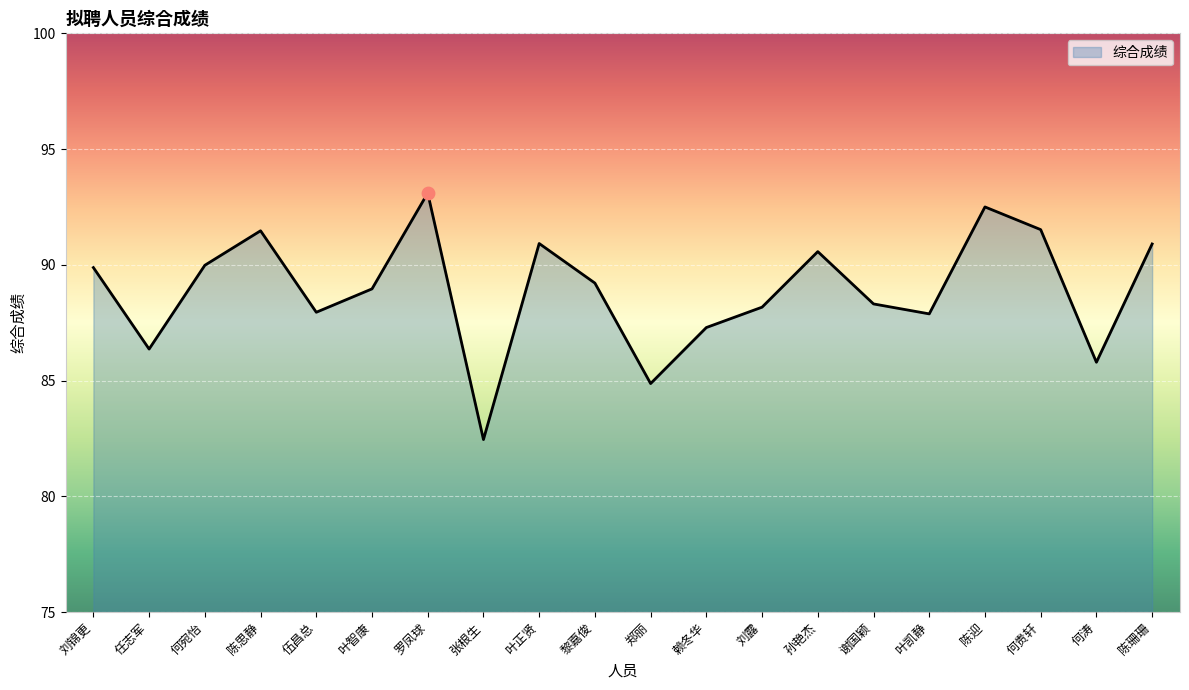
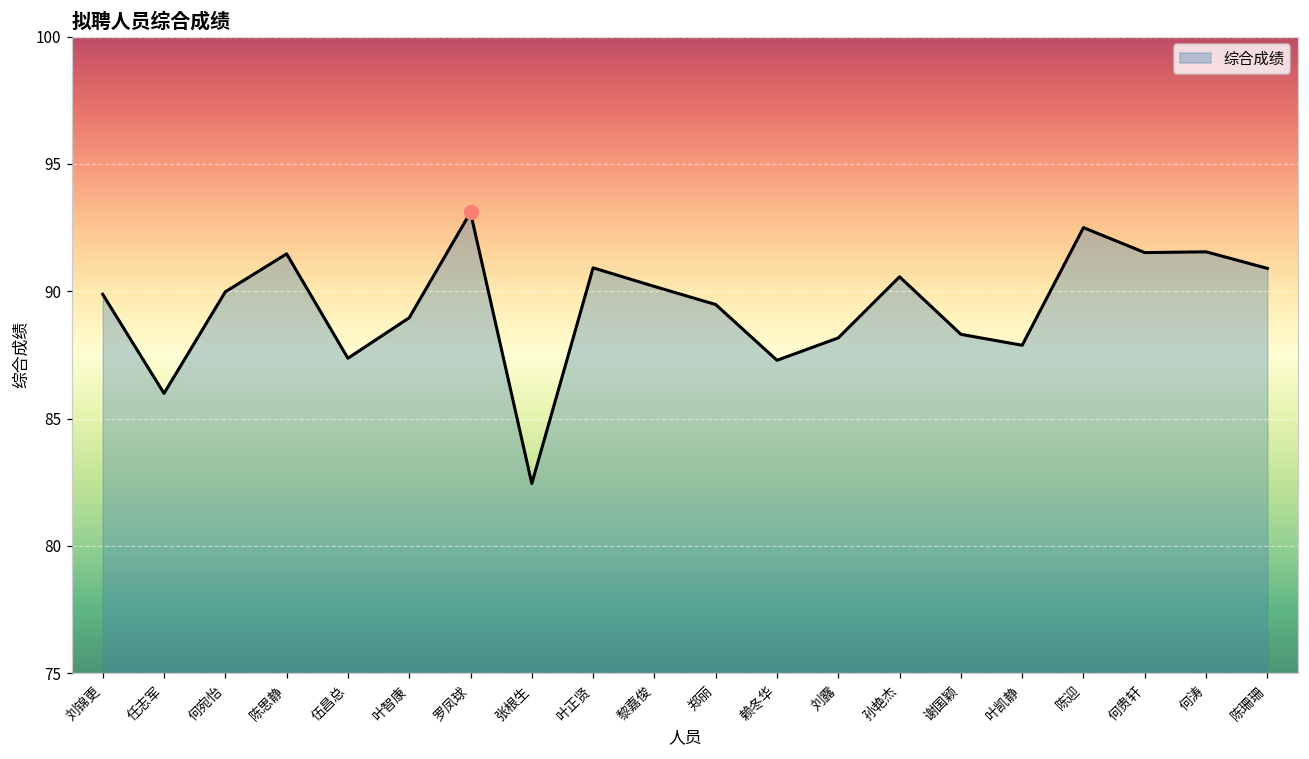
  {
    "综合成绩": {
      "刘锦更": 89.9,
-     "任志军": 86.4,
+     "任志军": 86.0,
      "何宛怡": 90.0,
      "陈思静": 91.5,
-     "伍昌总": 88.0,
+     "伍昌总": 87.4,
      "叶智康": 89.0,
      "张根生": 82.5,
      "叶正贤": 90.9,
-     "黎嘉俊": 89.2,
-     "郑丽": 84.9,
+     "黎嘉俊": 90.2,
+     "郑丽": 89.5,
      "赖冬华": 87.3,
      "刘露": 88.2,
      "孙艳杰": 90.6,
      "谢国颖": 88.3,
      "叶凯静": 87.9,
      "陈迎": 92.5,
      "何贵轩": 91.5,
-     "何涛": 85.8,
+     "何涛": 91.6,
      "陈珊珊": 90.9
    }
  }
